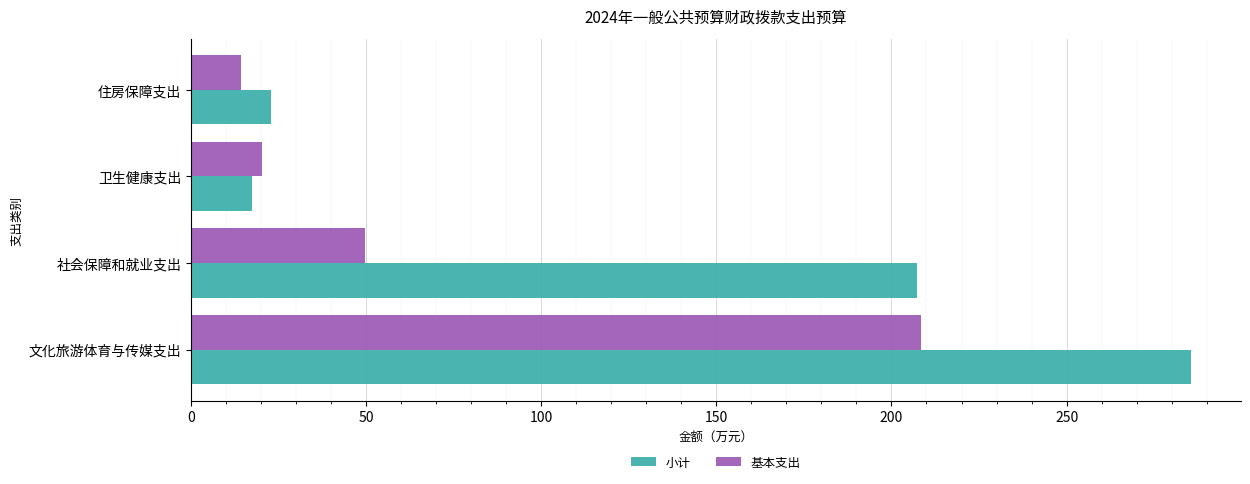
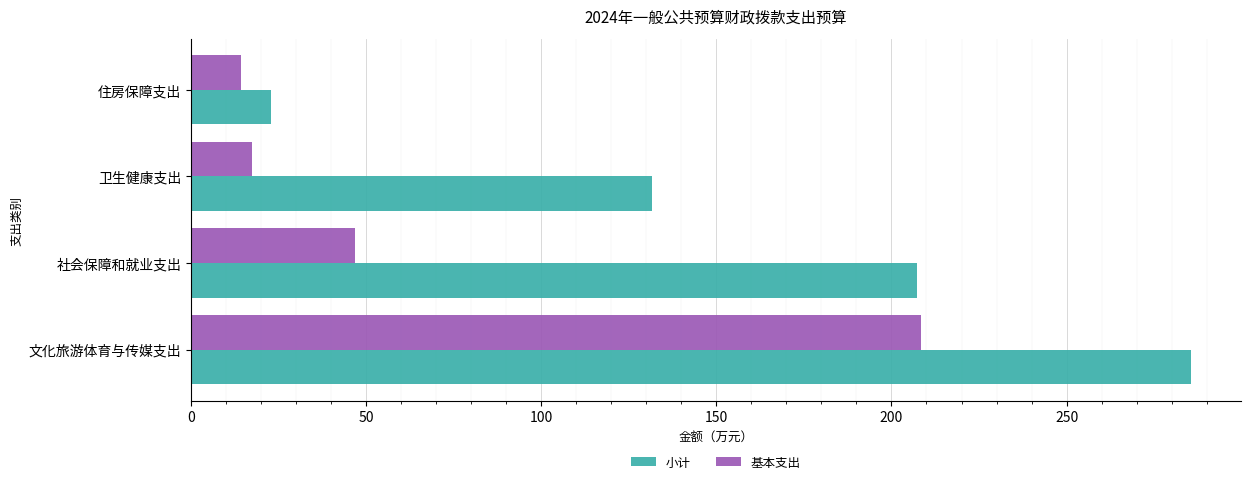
  {
    "小计": {
      "住房保障支出": 23,
-     "卫生健康支出": 18,
+     "卫生健康支出": 132,
      "社会保障和就业支出": 207,
      "文化旅游体育与传媒支出": 285
    },
    "基本支出": {
      "住房保障支出": 14,
-     "卫生健康支出": 20,
-     "社会保障和就业支出": 50,
+     "卫生健康支出": 18,
+     "社会保障和就业支出": 47,
      "文化旅游体育与传媒支出": 208
    }
  }
